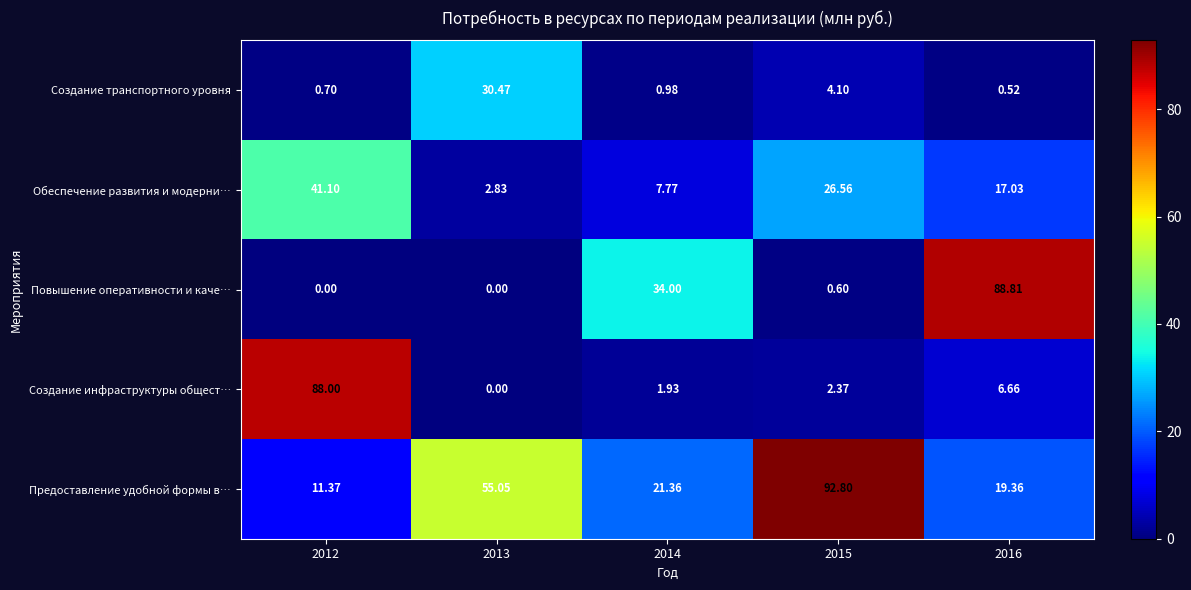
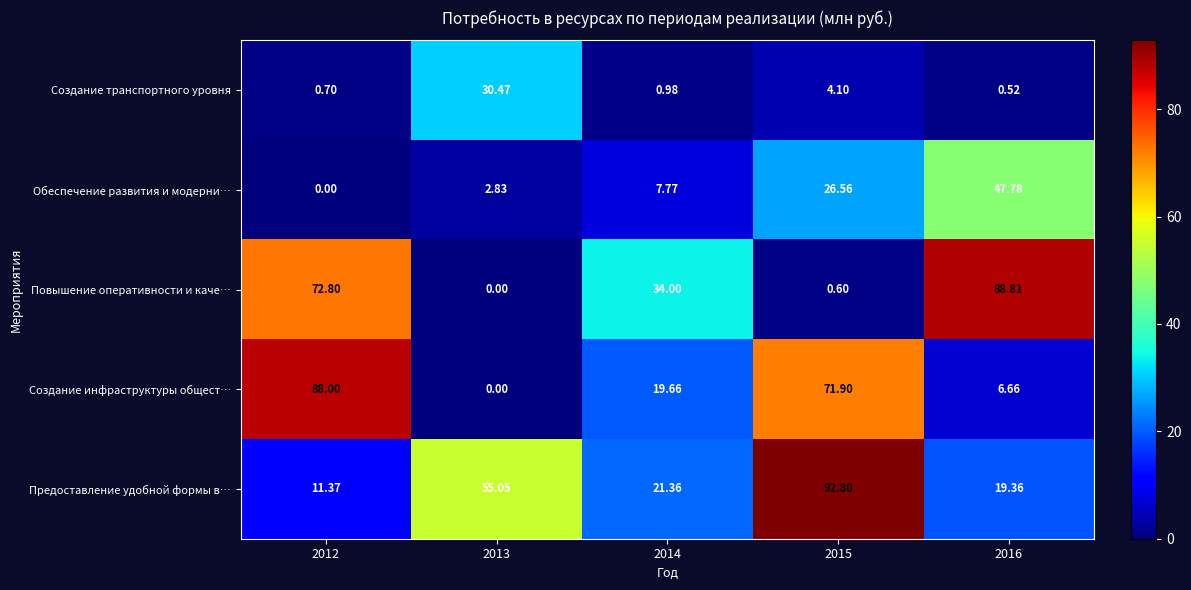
  {
    "Создание транспортного уровня": {
      "2012": 0.70,
      "2013": 30.47,
      "2014": 0.98,
      "2015": 4.10,
      "2016": 0.52
    },
    "Обеспечение развития и модерни…": {
-     "2012": 41.10,
+     "2012": 0.00,
      "2013": 2.83,
      "2014": 7.77,
      "2015": 26.56,
-     "2016": 17.03
+     "2016": 47.78
    },
    "Повышение оперативности и каче…": {
-     "2012": 0.00,
+     "2012": 72.80,
      "2013": 0.00,
      "2014": 34.00,
      "2015": 0.60,
      "2016": 88.81
    },
    "Создание инфраструктуры общест…": {
      "2012": 88.00,
      "2013": 0.00,
-     "2014": 1.93,
-     "2015": 2.37,
+     "2014": 19.66,
+     "2015": 71.90,
      "2016": 6.66
    },
    "Предоставление удобной формы в…": {
      "2012": 11.37,
      "2013": 55.05,
      "2014": 21.36,
      "2015": 92.80,
      "2016": 19.36
    }
  }
